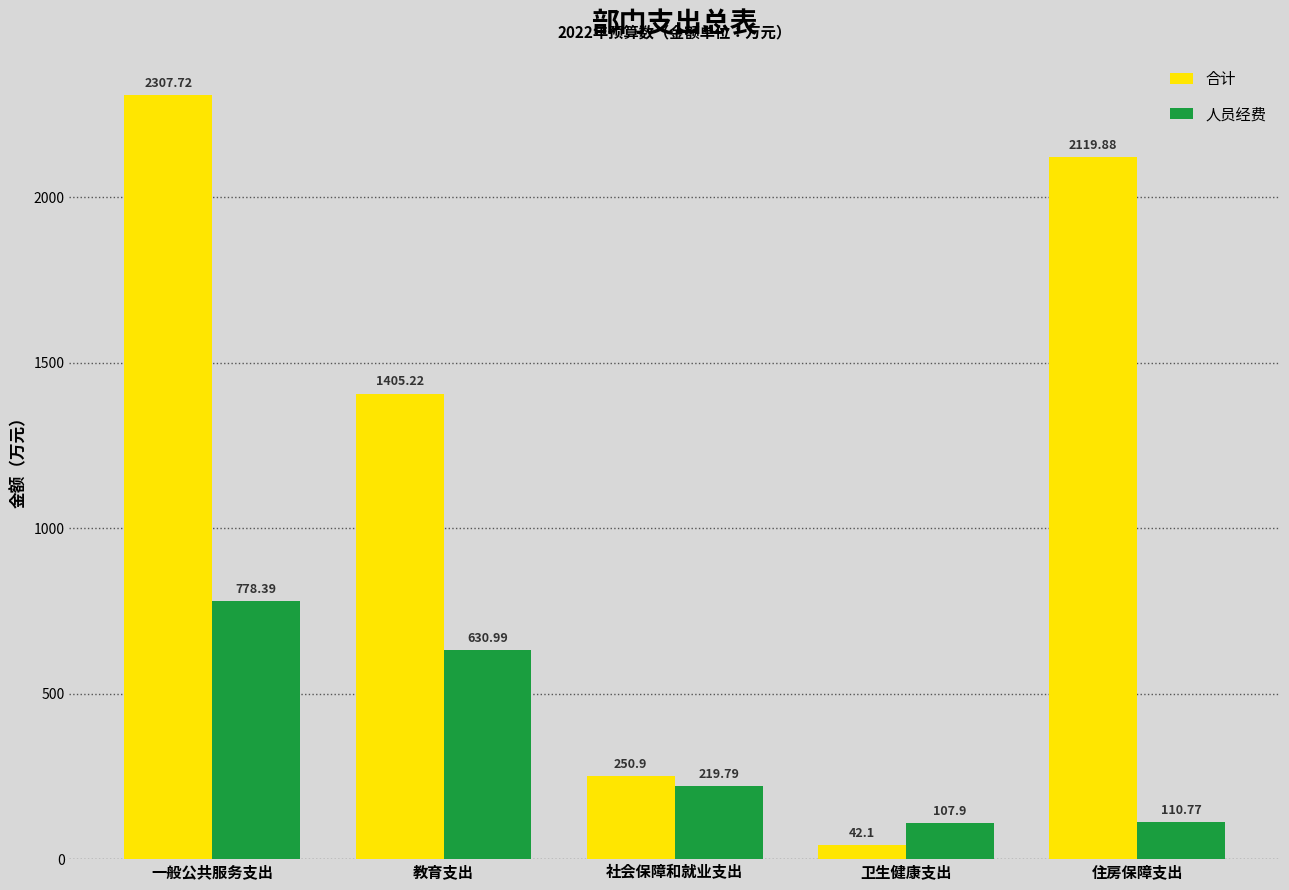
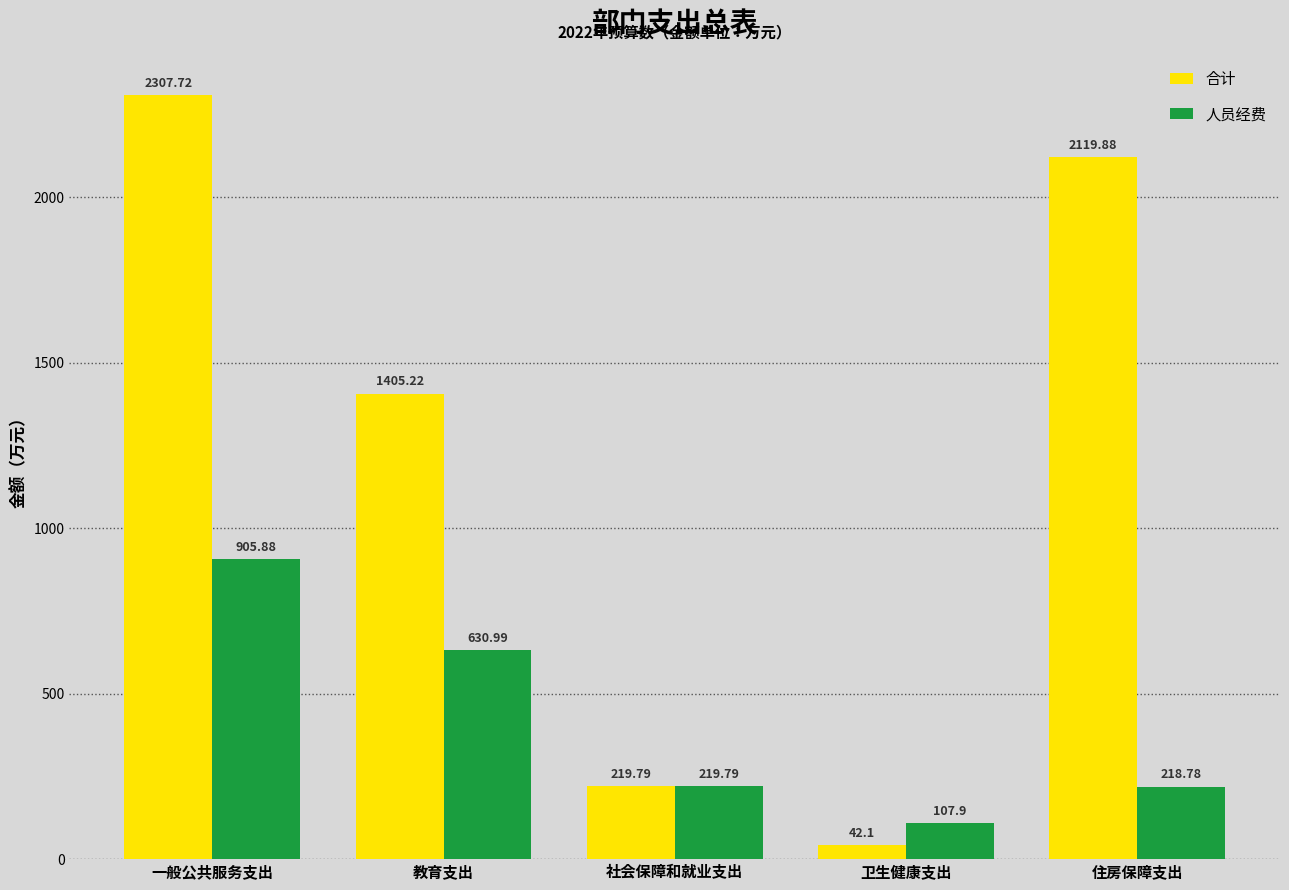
  {
    "合计": {
      "一般公共服务支出": 2307.72,
      "教育支出": 1405.22,
-     "社会保障和就业支出": 250.9,
+     "社会保障和就业支出": 219.79,
      "卫生健康支出": 42.1,
      "住房保障支出": 2119.88
    },
    "人员经费": {
-     "一般公共服务支出": 778.39,
+     "一般公共服务支出": 905.88,
      "教育支出": 630.99,
      "社会保障和就业支出": 219.79,
      "卫生健康支出": 107.9,
-     "住房保障支出": 110.77
+     "住房保障支出": 218.78
    }
  }
